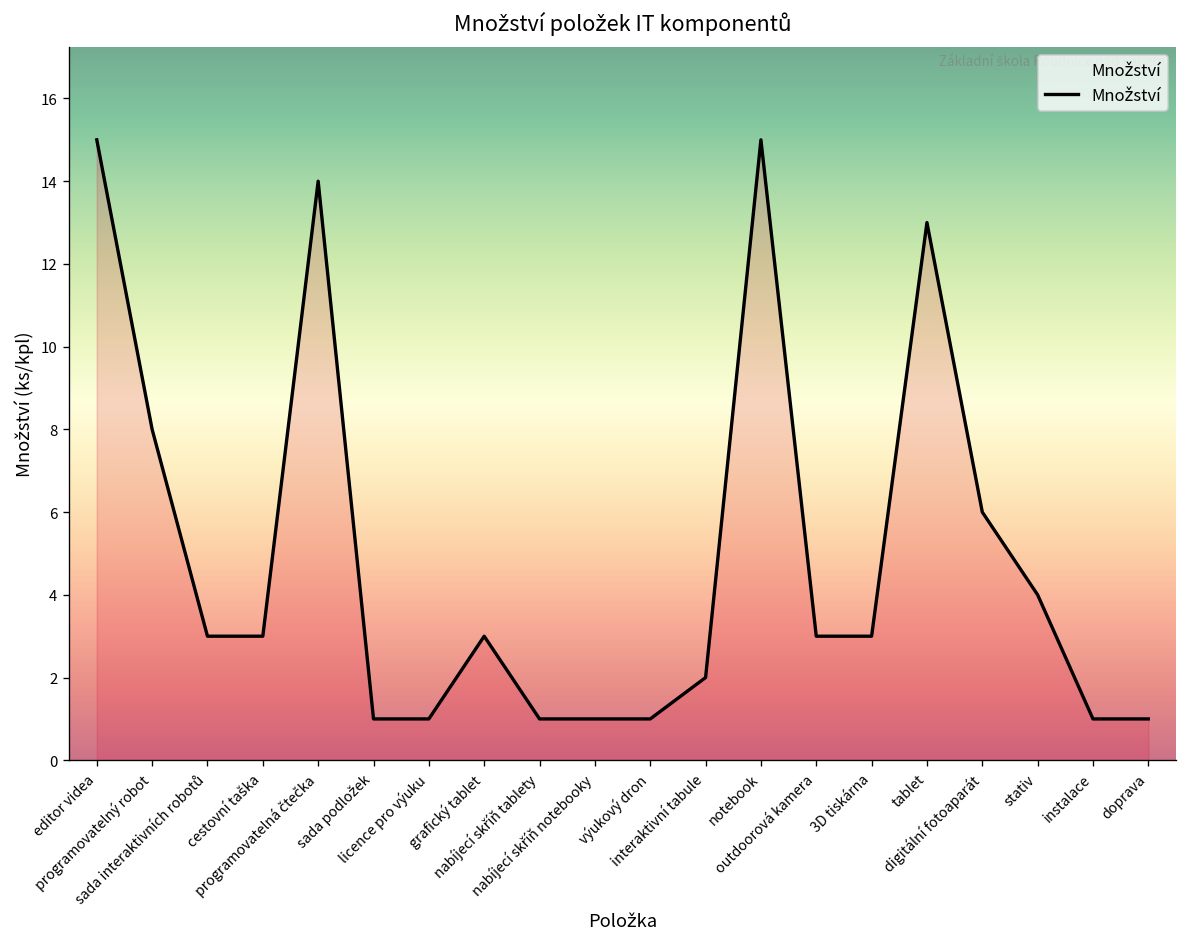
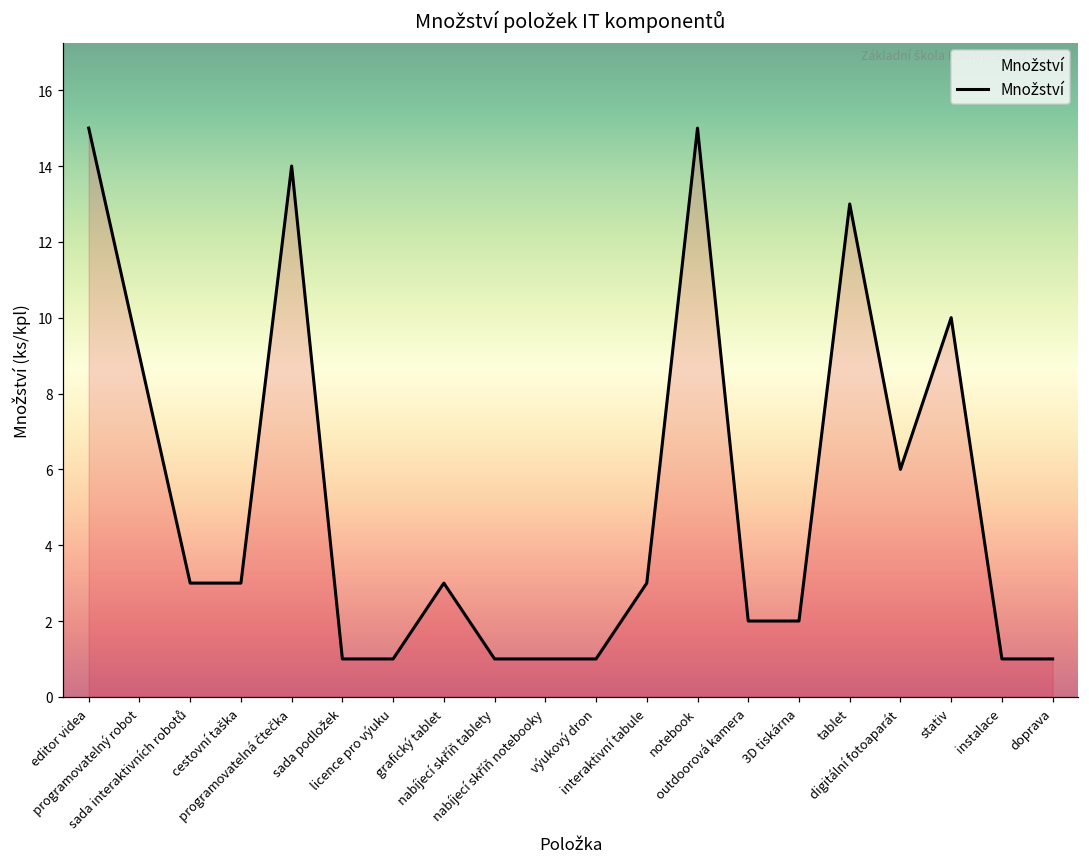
  {
    "editor videa": 15,
-   "programovatelný robot": 8,
+   "programovatelný robot": 9,
    "sada interaktivních robotů": 3,
    "cestovní taška": 3,
    "programovatelná čtečka": 14,
    "sada podložek": 1,
    "licence pro výuku": 1,
    "grafický tablet": 3,
    "nabíjecí skříň tablety": 1,
    "nabíjecí skříň notebooky": 1,
    "výukový dron": 1,
-   "interaktivní tabule": 2,
+   "interaktivní tabule": 3,
    "notebook": 15,
-   "outdoorová kamera": 3,
-   "3D tiskárna": 3,
+   "outdoorová kamera": 2,
+   "3D tiskárna": 2,
    "tablet": 13,
    "digitální fotoaparát": 6,
-   "stativ": 4,
+   "stativ": 10,
    "instalace": 1,
    "doprava": 1
  }
